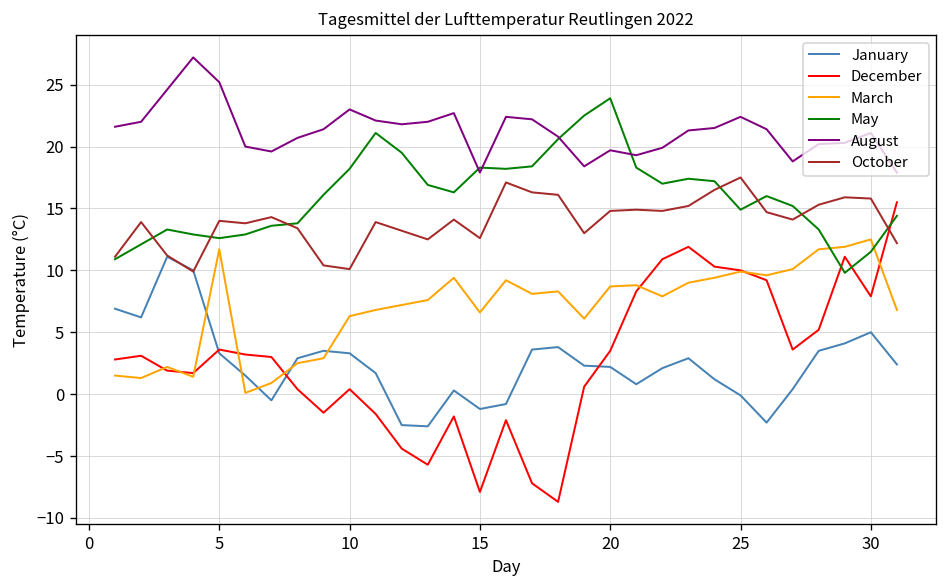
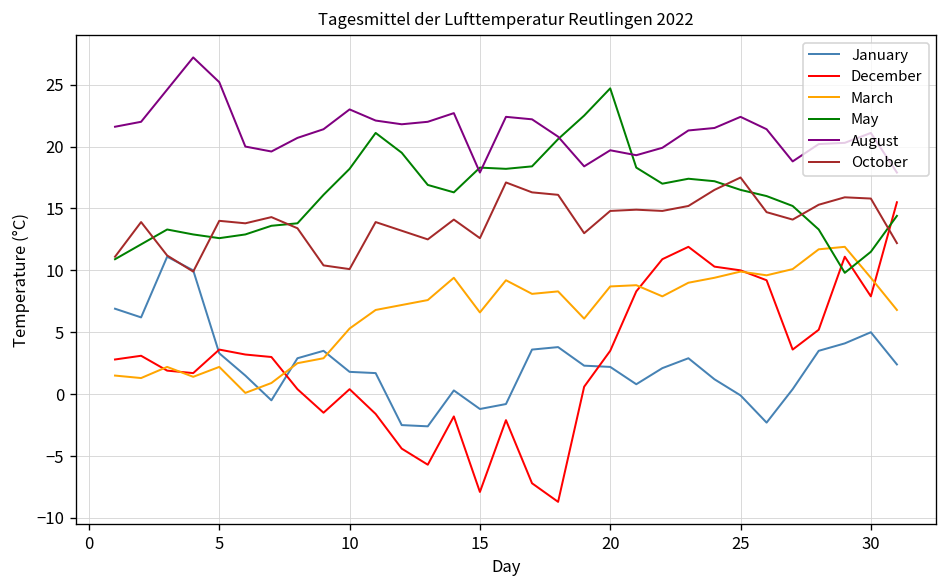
  {
    "January": {
      "5": 3.3,
-     "10": 3.3,
+     "10": 1.8,
      "15": -1.2,
      "20": 2.2,
      "25": -0.1,
      "30": 5.0
    },
    "December": {
      "5": 3.6,
      "10": 0.4,
      "15": -7.9,
      "20": 3.5,
      "30": 7.9
    },
    "March": {
-     "5": 11.7,
-     "10": 6.3,
+     "5": 2.2,
+     "10": 5.3,
      "15": 6.6,
      "20": 8.7,
-     "30": 12.5
+     "30": 9.4
    },
    "May": {
      "5": 12.6,
      "10": 18.2,
      "15": 18.3,
-     "20": 23.9,
-     "25": 14.9,
+     "20": 24.7,
+     "25": 16.5,
      "30": 11.5
    },
    "August": {
      "5": 25.2,
      "10": 23.0,
      "15": 17.9,
      "20": 19.7,
      "25": 22.4
    },
    "October": {
      "5": 14.0,
      "10": 10.1,
      "15": 12.6,
      "20": 14.8,
      "25": 17.5,
      "30": 15.8
    }
  }
